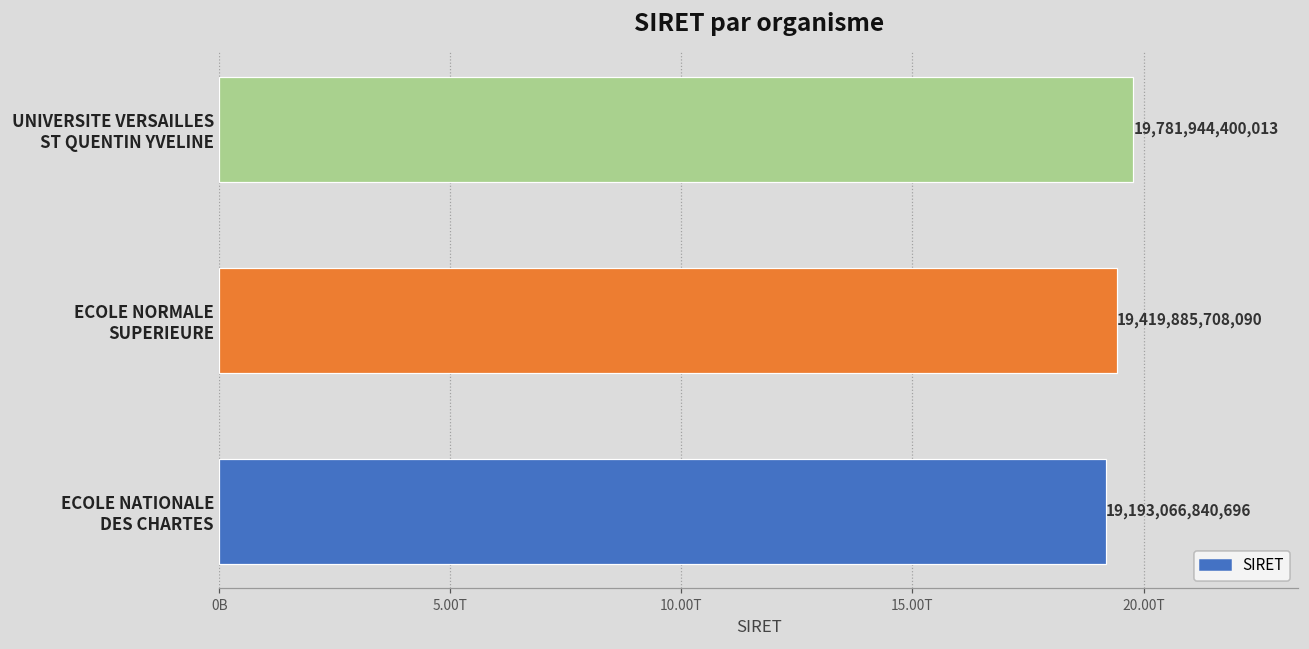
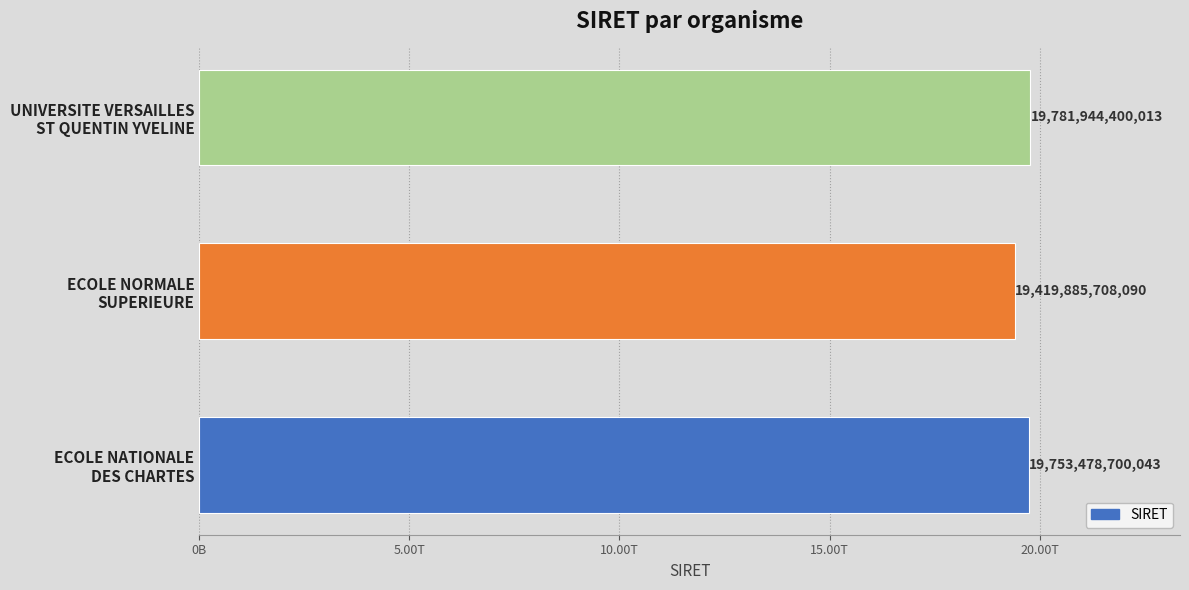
  {
    "UNIVERSITE VERSAILLES ST QUENTIN YVELINE": "19,781,944,400,013",
    "ECOLE NORMALE SUPERIEURE": "19,419,885,708,090",
-   "ECOLE NATIONALE DES CHARTES": "19,193,066,840,696"
+   "ECOLE NATIONALE DES CHARTES": "19,753,478,700,043"
  }
